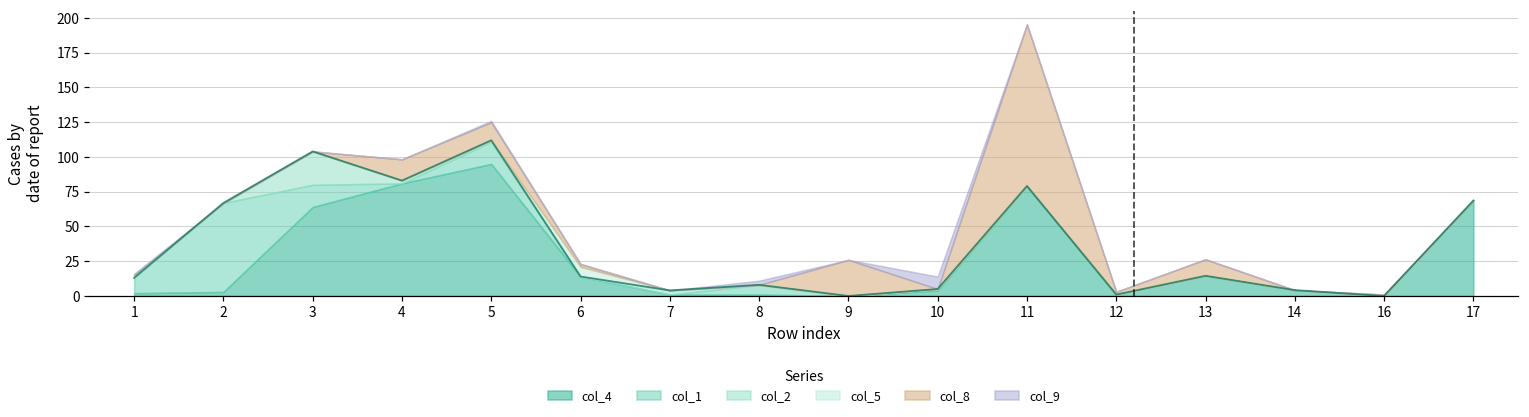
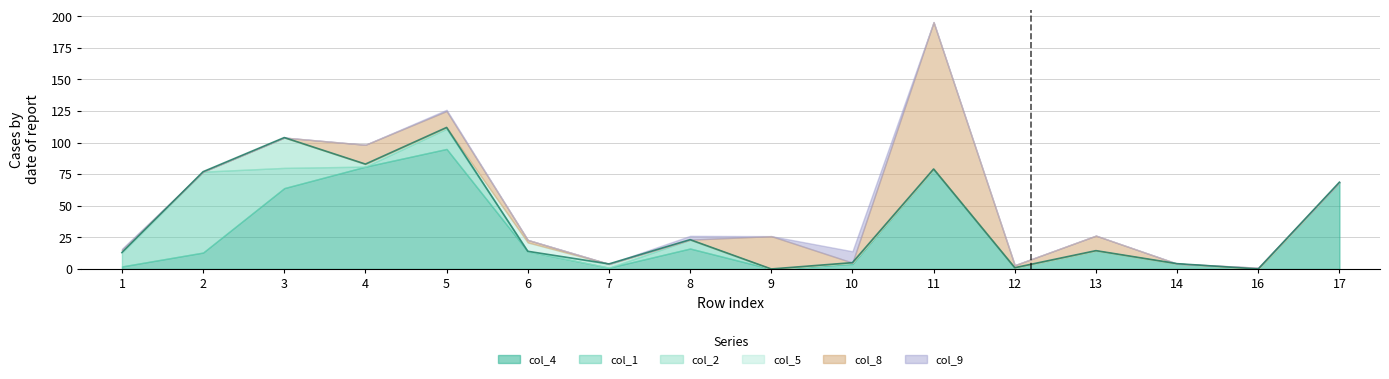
  {
    "col_4": {
      "1": 2,
-     "2": 3,
+     "2": 13,
      "3": 64,
      "5": 95,
-     "8": 1
+     "8": 16
    }
  }
